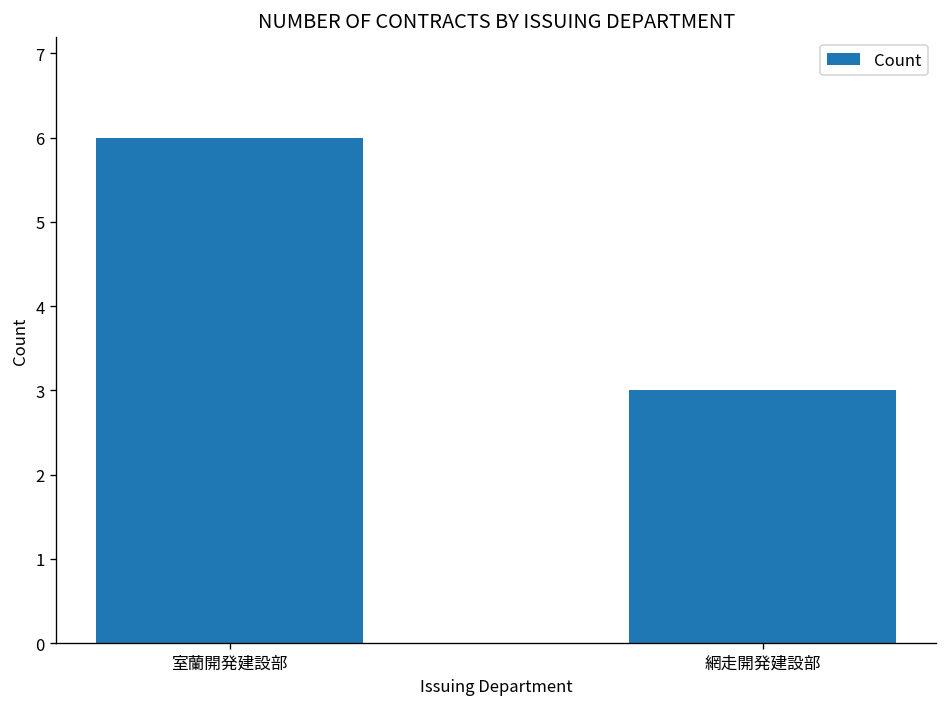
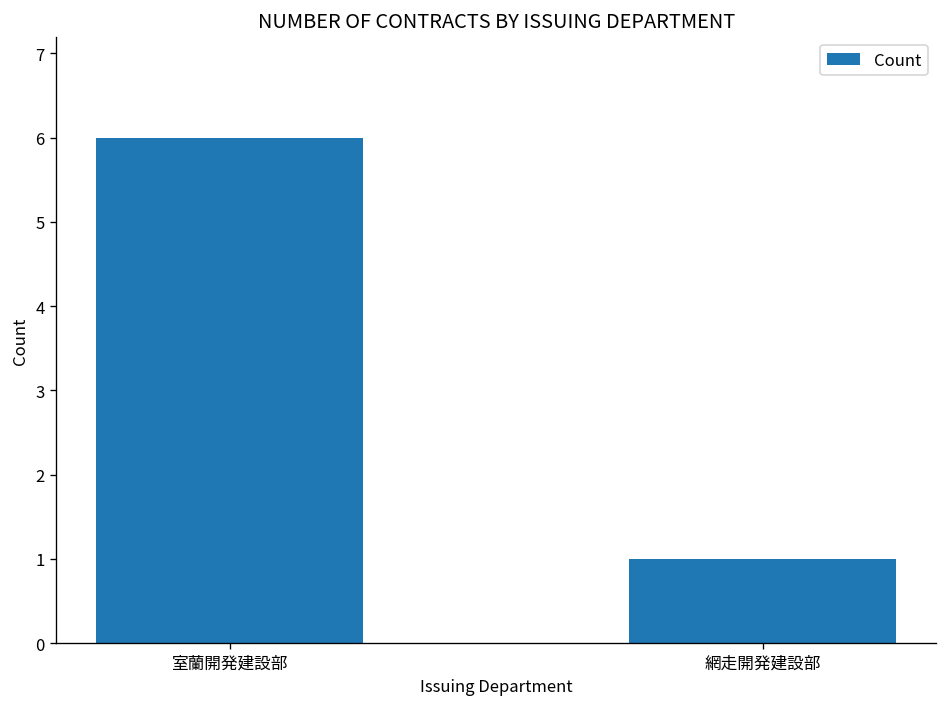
  {
    "室蘭開発建設部": 6,
-   "網走開発建設部": 3
+   "網走開発建設部": 1
  }
